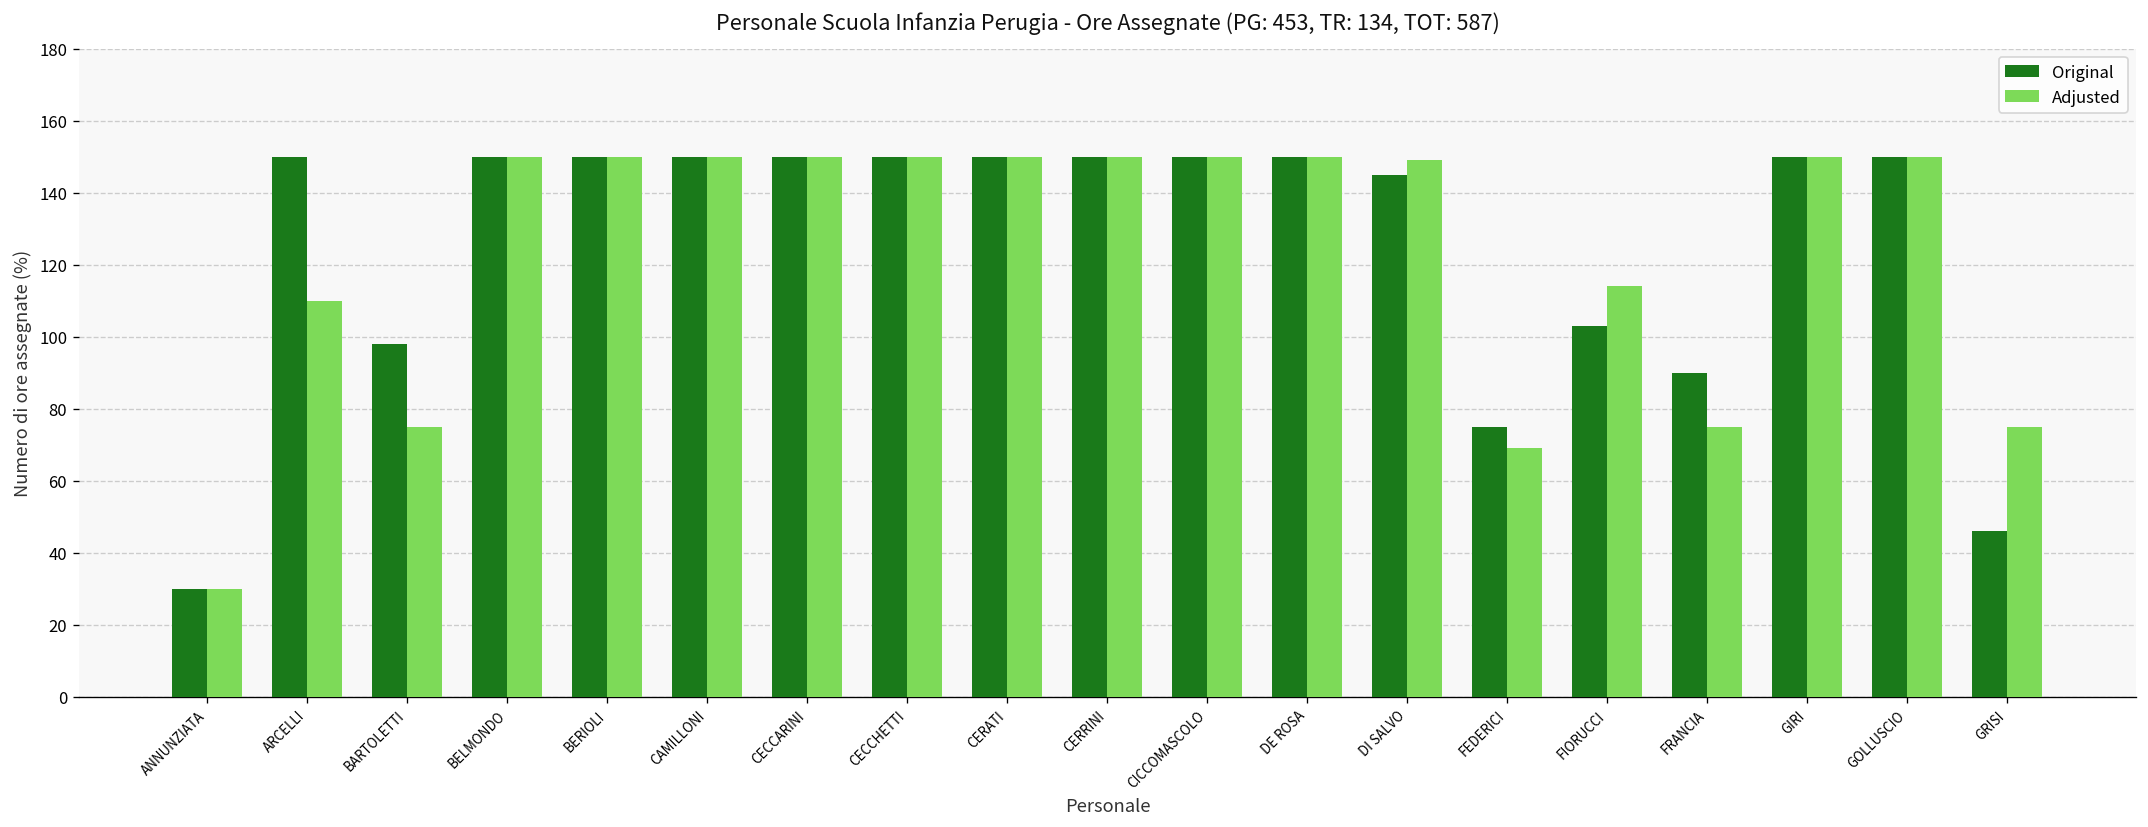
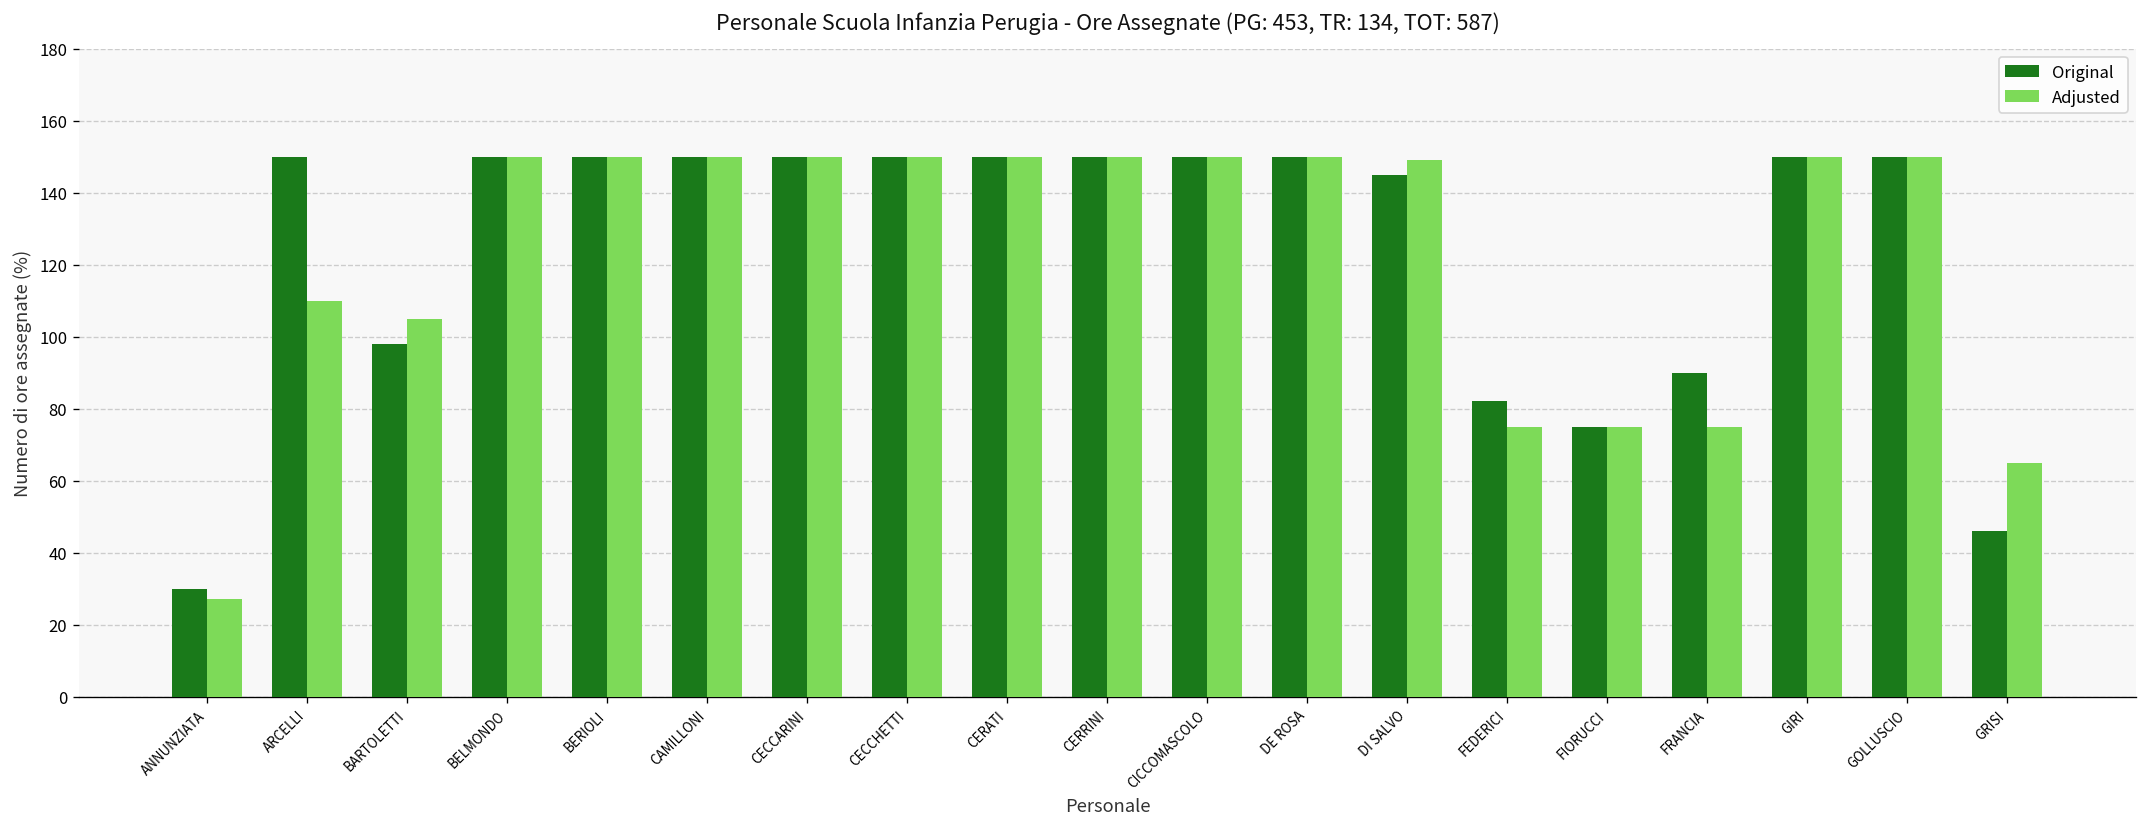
  {
    "Original": {
      "ANNUNZIATA": 30,
      "ARCELLI": 150,
      "BARTOLETTI": 98,
      "BELMONDO": 150,
      "BERIOLI": 150,
      "CAMILLONI": 150,
      "CECCARINI": 150,
      "CECCHETTI": 150,
      "CERATI": 150,
      "CERRINI": 150,
      "CICCOMASCOLO": 150,
      "DE ROSA": 150,
      "DI SALVO": 145,
-     "FEDERICI": 75,
-     "FIORUCCI": 103,
+     "FEDERICI": 82,
+     "FIORUCCI": 75,
      "FRANCIA": 90,
      "GIRI": 150,
      "GOLLUSCIO": 150,
      "GRISI": 46
    },
    "Adjusted": {
-     "ANNUNZIATA": 30,
+     "ANNUNZIATA": 27,
      "ARCELLI": 110,
-     "BARTOLETTI": 75,
+     "BARTOLETTI": 105,
      "BELMONDO": 150,
      "BERIOLI": 150,
      "CAMILLONI": 150,
      "CECCARINI": 150,
      "CECCHETTI": 150,
      "CERATI": 150,
      "CERRINI": 150,
      "CICCOMASCOLO": 150,
      "DE ROSA": 150,
      "DI SALVO": 149,
-     "FEDERICI": 69,
-     "FIORUCCI": 114,
+     "FEDERICI": 75,
+     "FIORUCCI": 75,
      "FRANCIA": 75,
      "GIRI": 150,
      "GOLLUSCIO": 150,
-     "GRISI": 75
+     "GRISI": 65
    }
  }
